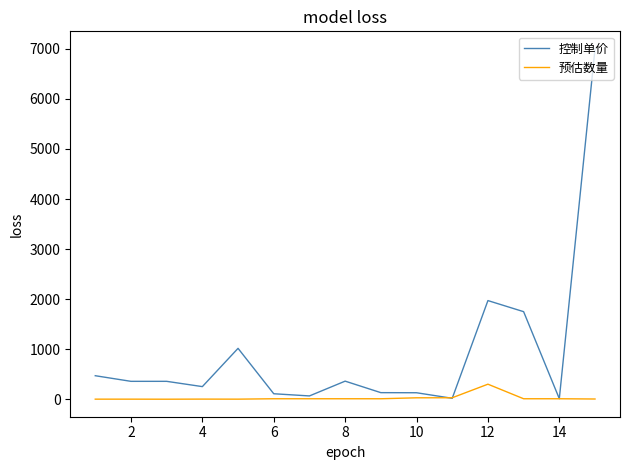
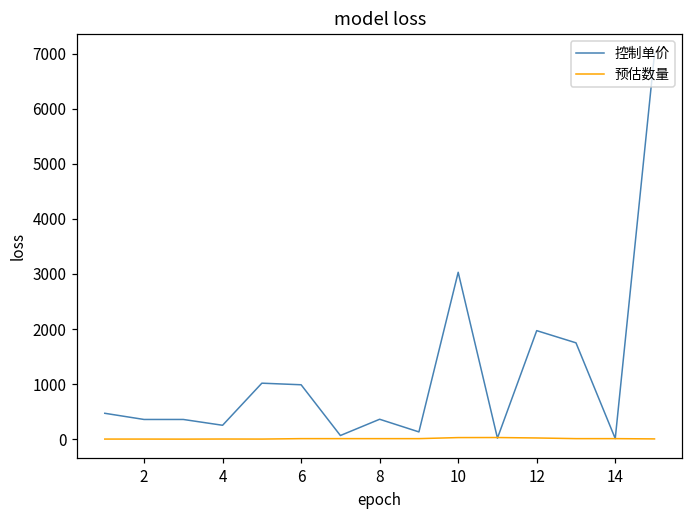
  {
    "控制单价": {
      "2": 400,
      "4": 300,
-     "6": 100,
+     "6": 1000,
      "8": 400,
-     "10": 100,
+     "10": 3000,
      "12": 2000
    },
    "预估数量": {
      "2": 0,
      "4": 0,
      "6": 0,
      "8": 0,
      "10": 0,
-     "12": 300
+     "12": 0
    }
  }
